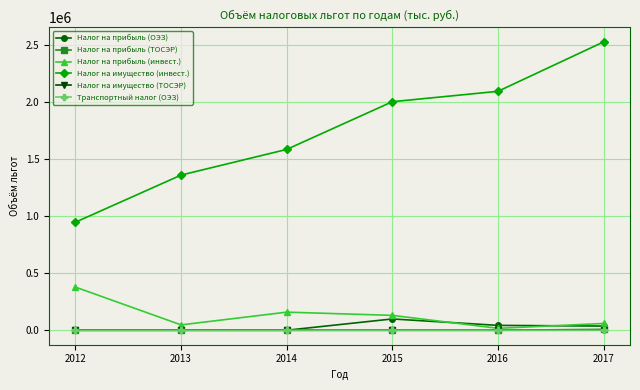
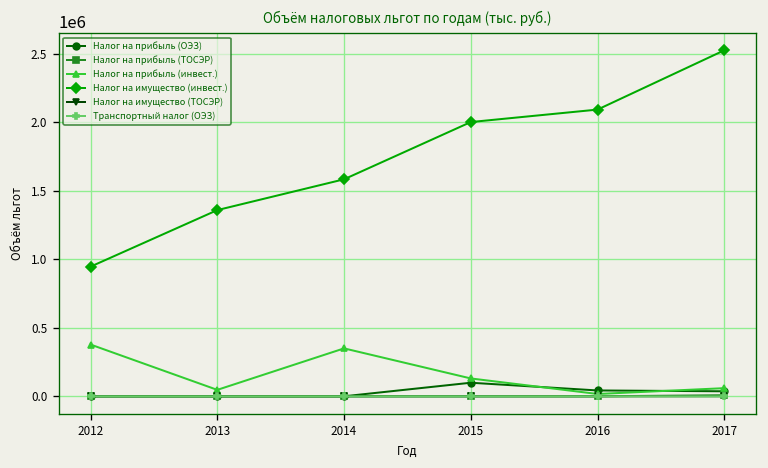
  {
    "Налог на прибыль (ОЭЗ)": {
      "2015": 100000,
      "2016": 40000,
      "2017": 40000
    },
    "Налог на прибыль (инвест.)": {
      "2012": 380000,
      "2013": 50000,
-     "2014": 160000,
+     "2014": 350000,
      "2015": 130000,
      "2017": 60000
    }
  }
